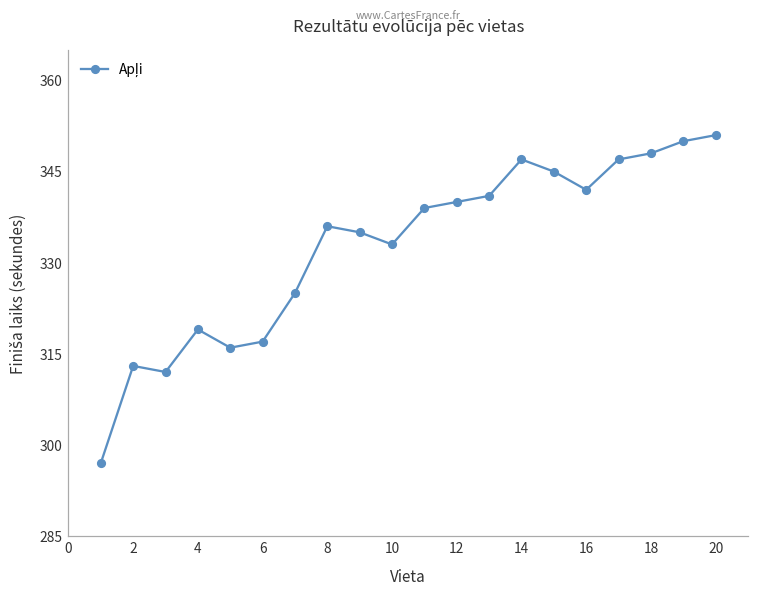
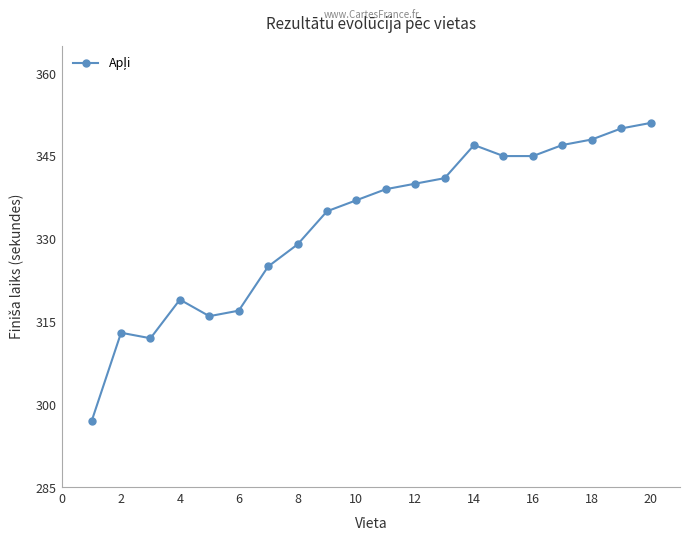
  {
    "2": 313,
    "4": 319,
    "6": 317,
-   "8": 336,
-   "10": 333,
+   "8": 329,
+   "10": 337,
    "12": 340,
    "14": 347,
-   "16": 342,
+   "16": 345,
    "18": 348,
    "20": 351
  }
